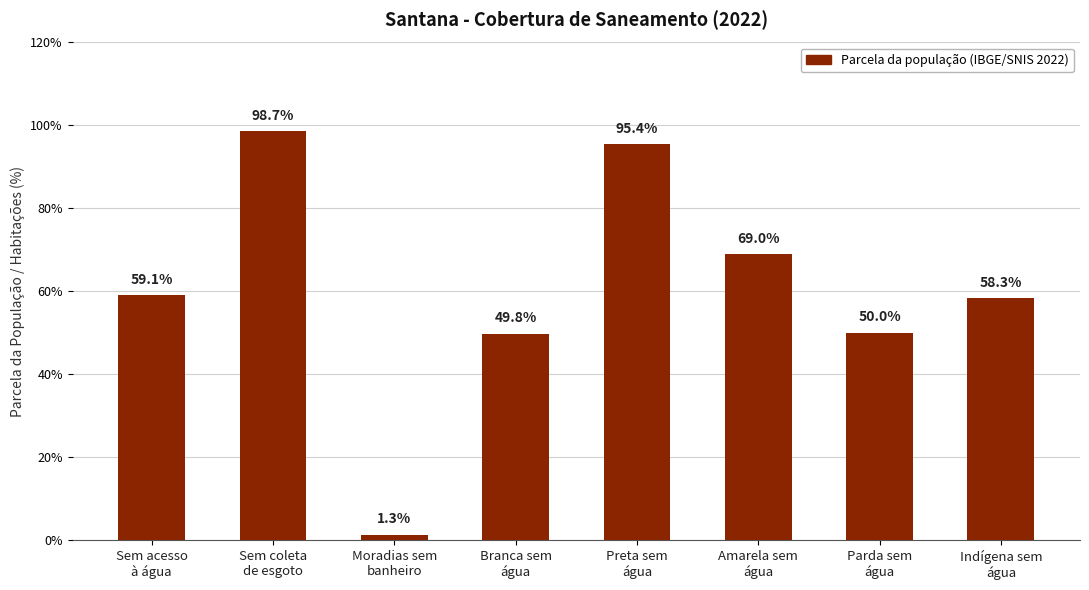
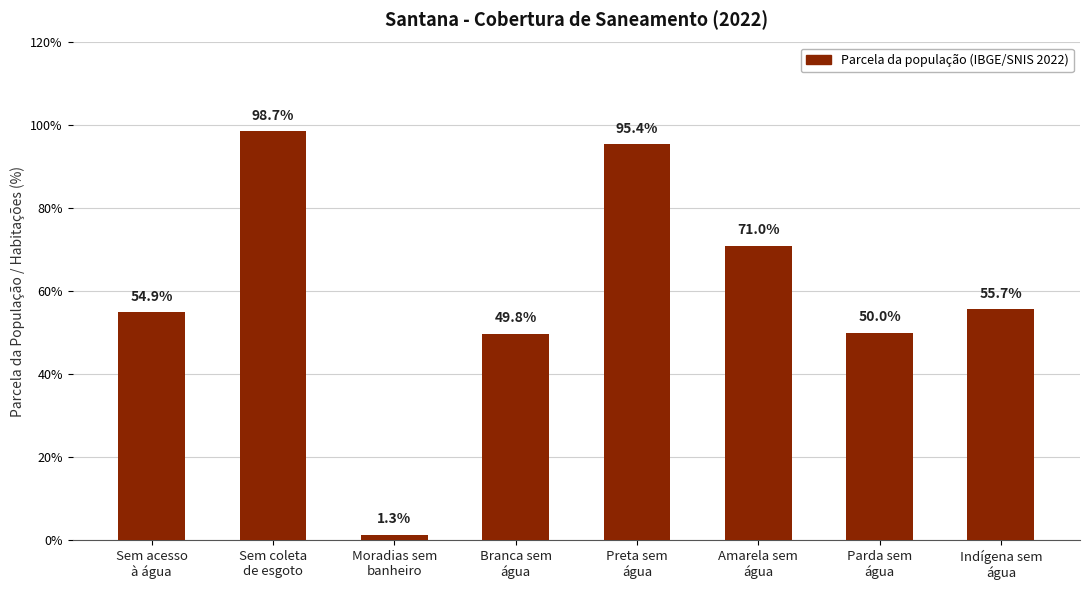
  {
-   "Sem acesso à água": "59.1%",
+   "Sem acesso à água": "54.9%",
    "Sem coleta de esgoto": "98.7%",
    "Moradias sem banheiro": "1.3%",
    "Branca sem água": "49.8%",
    "Preta sem água": "95.4%",
-   "Amarela sem água": "69.0%",
+   "Amarela sem água": "71.0%",
    "Parda sem água": "50.0%",
-   "Indígena sem água": "58.3%"
+   "Indígena sem água": "55.7%"
  }
